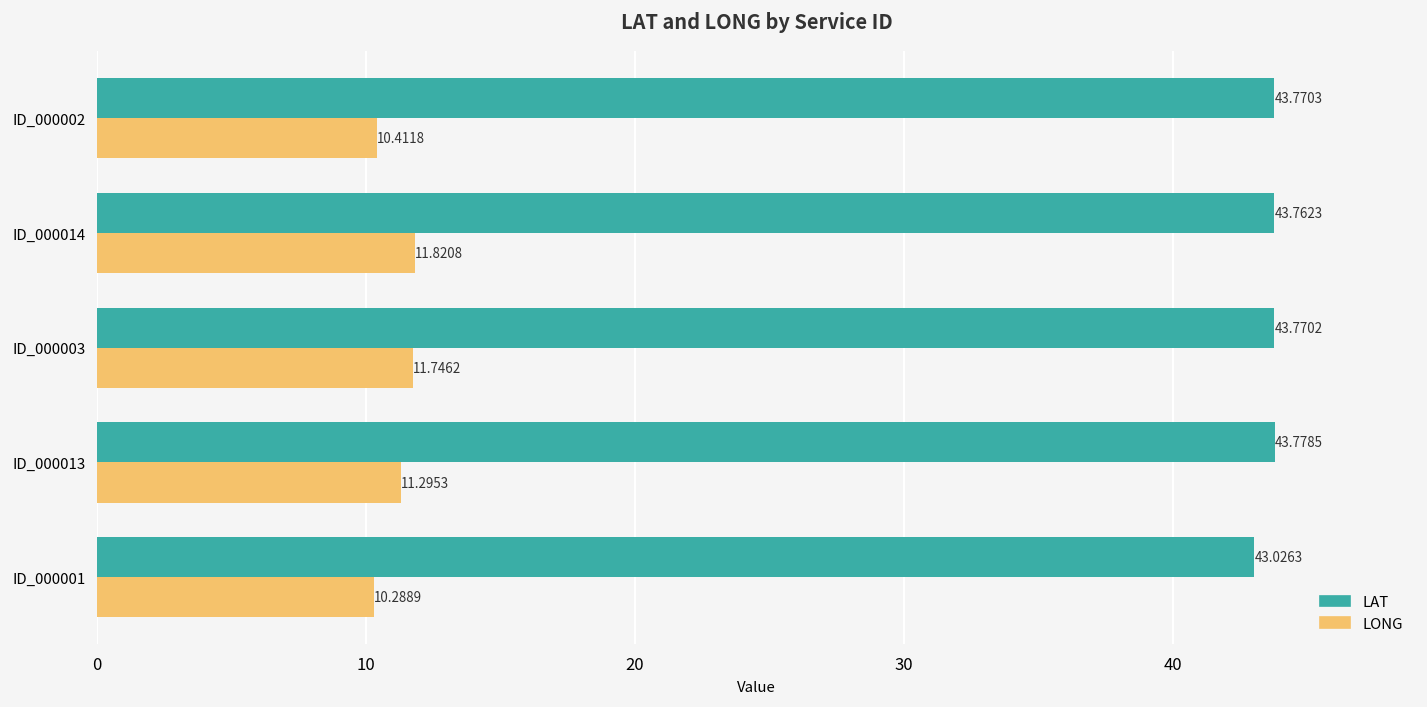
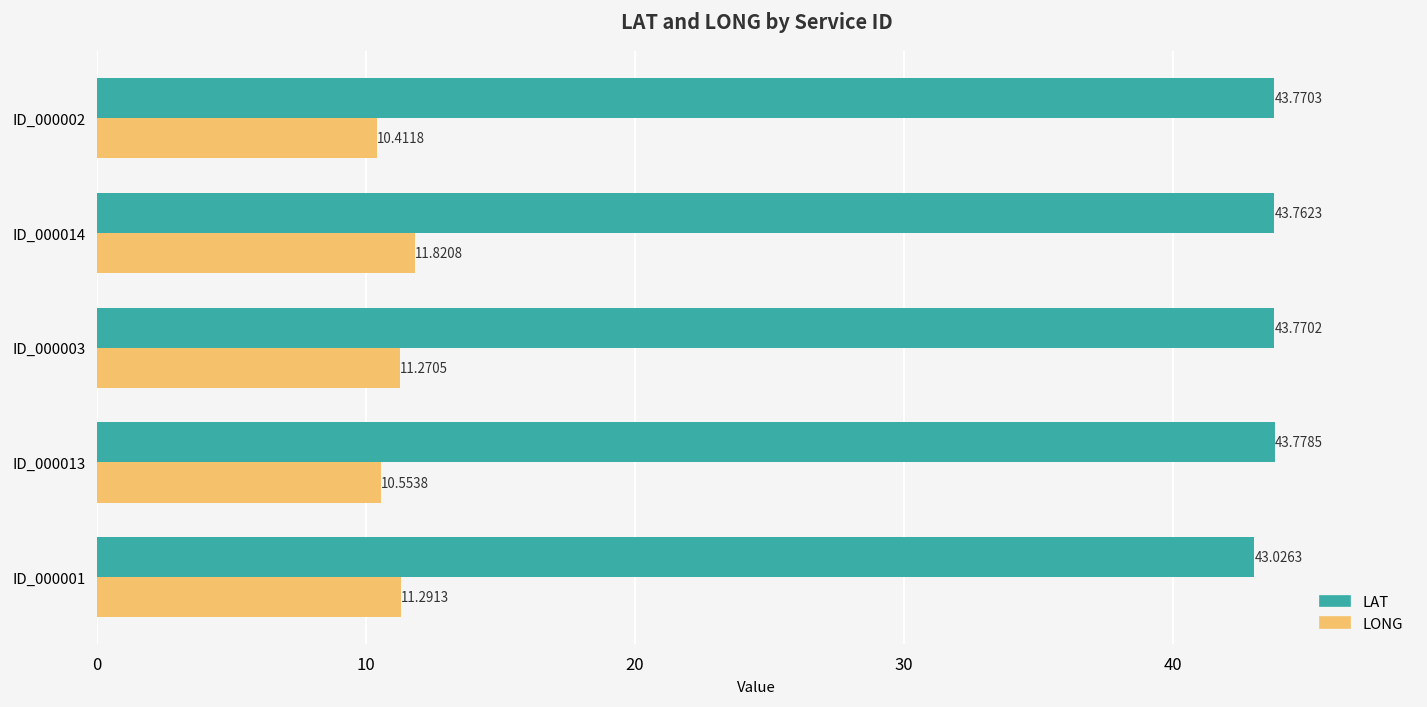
  {
    "LAT": {
      "ID_000002": 43.7703,
      "ID_000014": 43.7623,
      "ID_000003": 43.7702,
      "ID_000013": 43.7785,
      "ID_000001": 43.0263
    },
    "LONG": {
      "ID_000002": 10.4118,
      "ID_000014": 11.8208,
-     "ID_000003": 11.7462,
-     "ID_000013": 11.2953,
-     "ID_000001": 10.2889
+     "ID_000003": 11.2705,
+     "ID_000013": 10.5538,
+     "ID_000001": 11.2913
    }
  }
